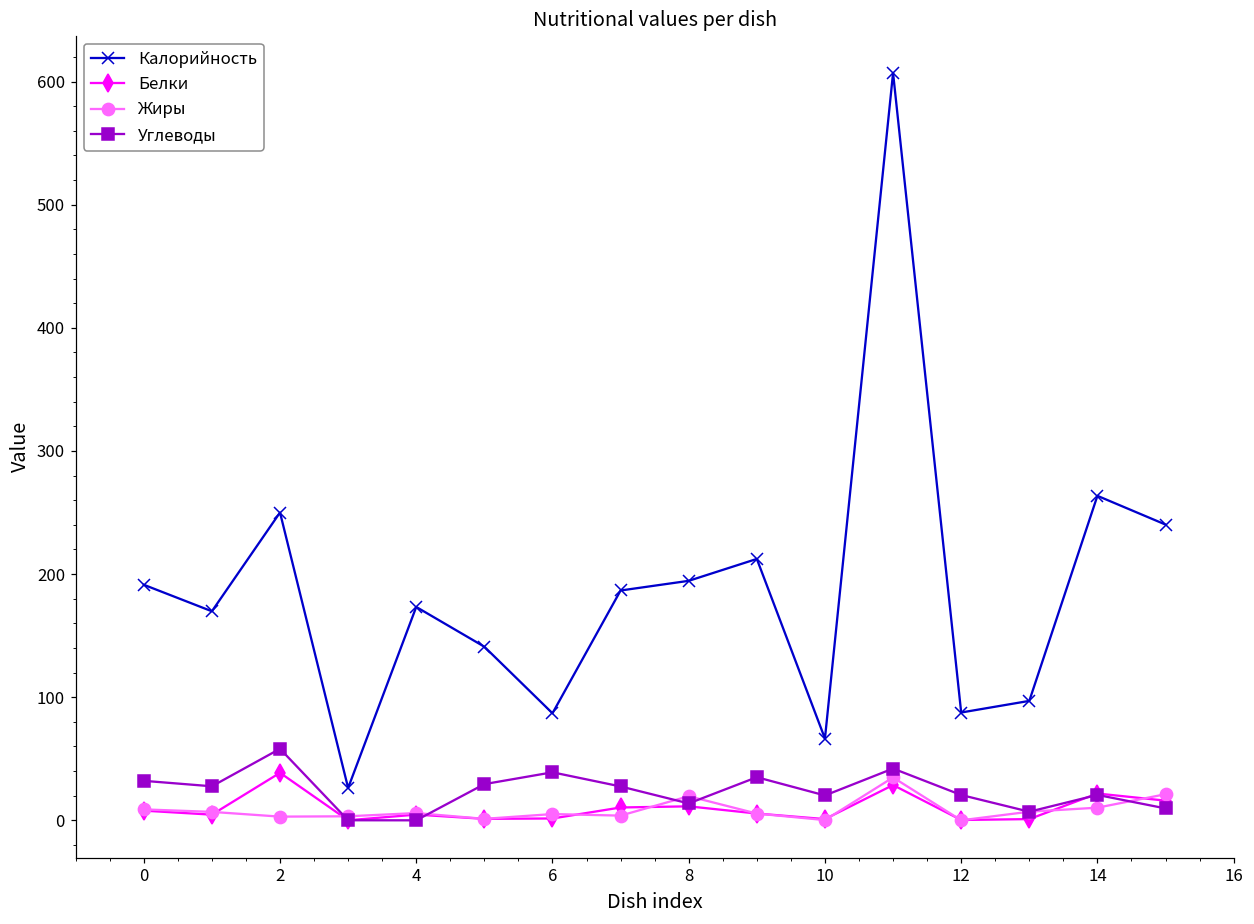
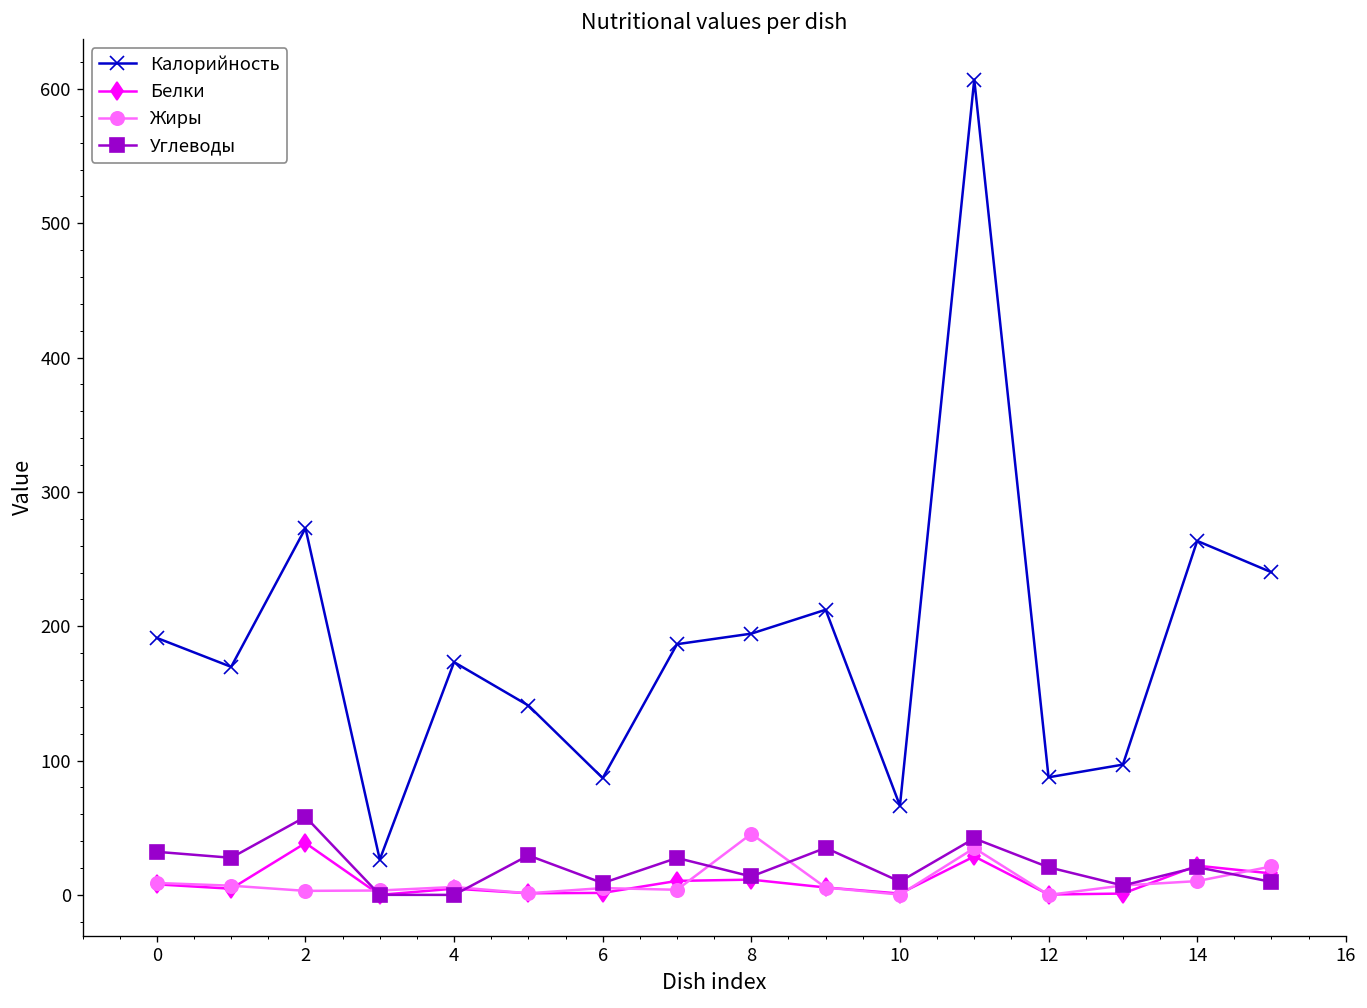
  {
    "Калорийность": {
      "0": 191,
-     "2": 250,
+     "2": 273,
      "4": 173,
      "6": 87,
      "8": 195,
      "10": 66,
      "12": 88,
      "14": 264
    },
    "Белки": {
      "2": 39,
      "6": 2,
      "8": 11
    },
    "Жиры": {
      "2": 3,
      "6": 5,
-     "8": 20,
+     "8": 45,
      "14": 10
    },
    "Углеводы": {
      "0": 32,
      "2": 58,
      "4": 0,
-     "6": 39,
+     "6": 9,
      "8": 14,
-     "10": 20,
+     "10": 10,
      "12": 21
    }
  }
